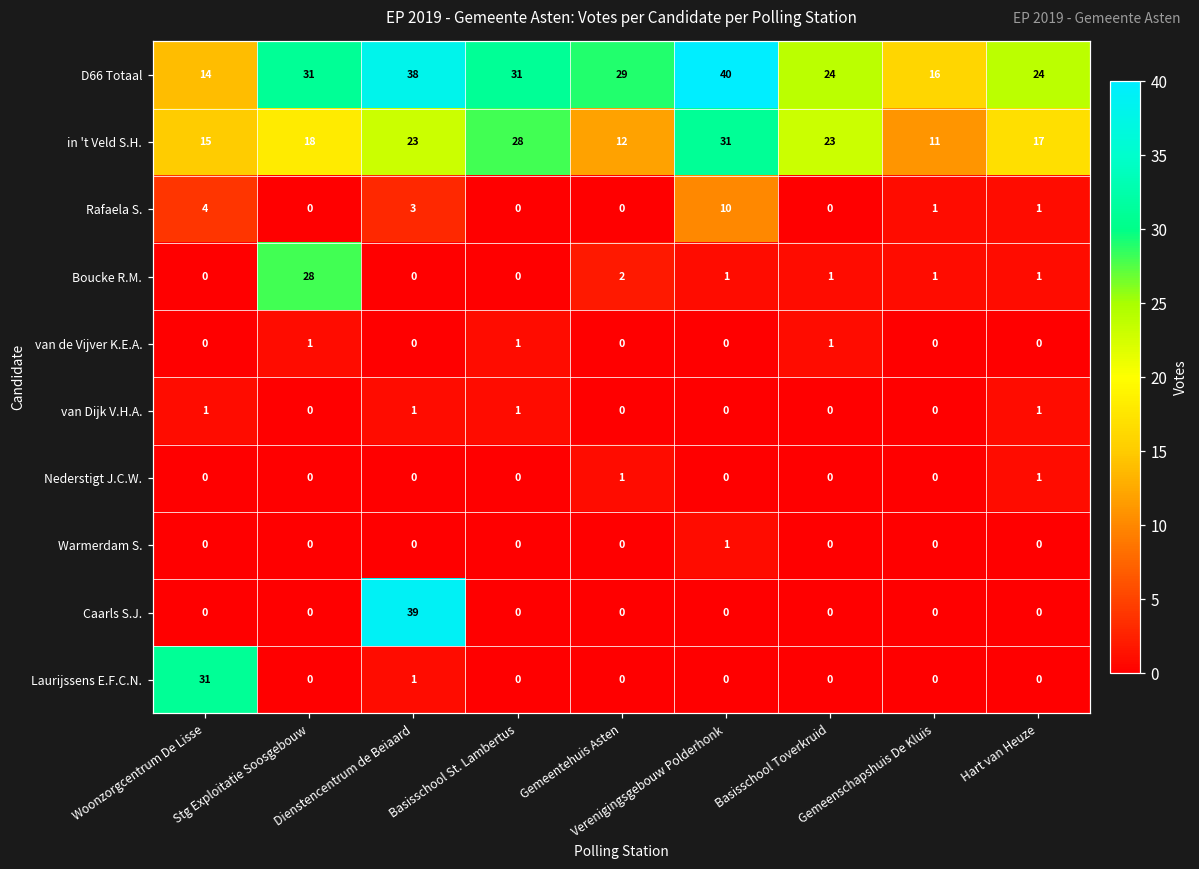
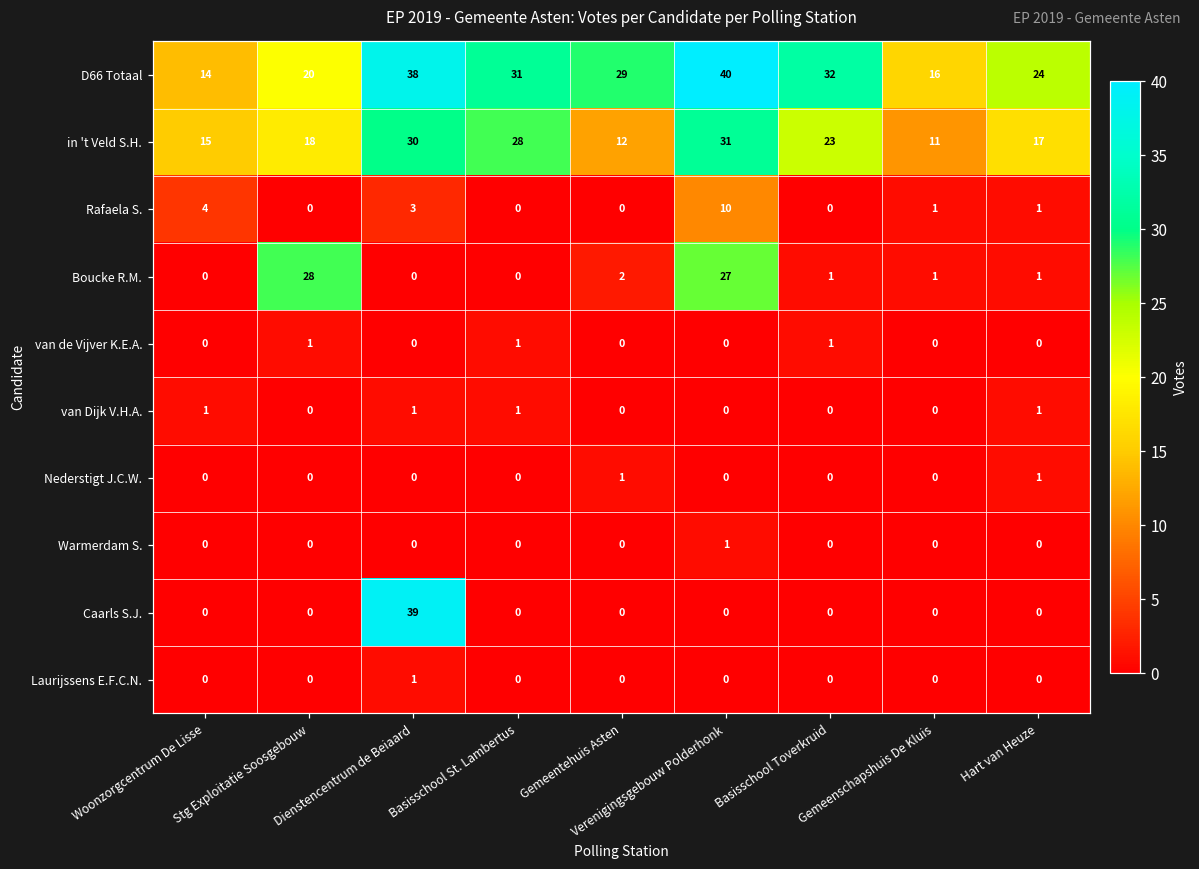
  {
    "D66 Totaal": {
      "Woonzorgcentrum De Lisse": 14,
-     "Stg Exploitatie Soosgebouw": 31,
+     "Stg Exploitatie Soosgebouw": 20,
      "Dienstencentrum de Beiaard": 38,
      "Basisschool St. Lambertus": 31,
      "Gemeentehuis Asten": 29,
      "Verenigingsgebouw Polderhonk": 40,
-     "Basisschool Toverkruid": 24,
+     "Basisschool Toverkruid": 32,
      "Gemeenschapshuis De Kluis": 16,
      "Hart van Heuze": 24
    },
    "in 't Veld S.H.": {
      "Woonzorgcentrum De Lisse": 15,
      "Stg Exploitatie Soosgebouw": 18,
-     "Dienstencentrum de Beiaard": 23,
+     "Dienstencentrum de Beiaard": 30,
      "Basisschool St. Lambertus": 28,
      "Gemeentehuis Asten": 12,
      "Verenigingsgebouw Polderhonk": 31,
      "Basisschool Toverkruid": 23,
      "Gemeenschapshuis De Kluis": 11,
      "Hart van Heuze": 17
    },
    "Rafaela S.": {
      "Woonzorgcentrum De Lisse": 4,
      "Stg Exploitatie Soosgebouw": 0,
      "Dienstencentrum de Beiaard": 3,
      "Basisschool St. Lambertus": 0,
      "Gemeentehuis Asten": 0,
      "Verenigingsgebouw Polderhonk": 10,
      "Basisschool Toverkruid": 0,
      "Gemeenschapshuis De Kluis": 1,
      "Hart van Heuze": 1
    },
    "Boucke R.M.": {
      "Woonzorgcentrum De Lisse": 0,
      "Stg Exploitatie Soosgebouw": 28,
      "Dienstencentrum de Beiaard": 0,
      "Basisschool St. Lambertus": 0,
      "Gemeentehuis Asten": 2,
-     "Verenigingsgebouw Polderhonk": 1,
+     "Verenigingsgebouw Polderhonk": 27,
      "Basisschool Toverkruid": 1,
      "Gemeenschapshuis De Kluis": 1,
      "Hart van Heuze": 1
    },
    "van de Vijver K.E.A.": {
      "Woonzorgcentrum De Lisse": 0,
      "Stg Exploitatie Soosgebouw": 1,
      "Dienstencentrum de Beiaard": 0,
      "Basisschool St. Lambertus": 1,
      "Gemeentehuis Asten": 0,
      "Verenigingsgebouw Polderhonk": 0,
      "Basisschool Toverkruid": 1,
      "Gemeenschapshuis De Kluis": 0,
      "Hart van Heuze": 0
    },
    "van Dijk V.H.A.": {
      "Woonzorgcentrum De Lisse": 1,
      "Stg Exploitatie Soosgebouw": 0,
      "Dienstencentrum de Beiaard": 1,
      "Basisschool St. Lambertus": 1,
      "Gemeentehuis Asten": 0,
      "Verenigingsgebouw Polderhonk": 0,
      "Basisschool Toverkruid": 0,
      "Gemeenschapshuis De Kluis": 0,
      "Hart van Heuze": 1
    },
    "Nederstigt J.C.W.": {
      "Woonzorgcentrum De Lisse": 0,
      "Stg Exploitatie Soosgebouw": 0,
      "Dienstencentrum de Beiaard": 0,
      "Basisschool St. Lambertus": 0,
      "Gemeentehuis Asten": 1,
      "Verenigingsgebouw Polderhonk": 0,
      "Basisschool Toverkruid": 0,
      "Gemeenschapshuis De Kluis": 0,
      "Hart van Heuze": 1
    },
    "Warmerdam S.": {
      "Woonzorgcentrum De Lisse": 0,
      "Stg Exploitatie Soosgebouw": 0,
      "Dienstencentrum de Beiaard": 0,
      "Basisschool St. Lambertus": 0,
      "Gemeentehuis Asten": 0,
      "Verenigingsgebouw Polderhonk": 1,
      "Basisschool Toverkruid": 0,
      "Gemeenschapshuis De Kluis": 0,
      "Hart van Heuze": 0
    },
    "Caarls S.J.": {
      "Woonzorgcentrum De Lisse": 0,
      "Stg Exploitatie Soosgebouw": 0,
      "Dienstencentrum de Beiaard": 39,
      "Basisschool St. Lambertus": 0,
      "Gemeentehuis Asten": 0,
      "Verenigingsgebouw Polderhonk": 0,
      "Basisschool Toverkruid": 0,
      "Gemeenschapshuis De Kluis": 0,
      "Hart van Heuze": 0
    },
    "Laurijssens E.F.C.N.": {
-     "Woonzorgcentrum De Lisse": 31,
+     "Woonzorgcentrum De Lisse": 0,
      "Stg Exploitatie Soosgebouw": 0,
      "Dienstencentrum de Beiaard": 1,
      "Basisschool St. Lambertus": 0,
      "Gemeentehuis Asten": 0,
      "Verenigingsgebouw Polderhonk": 0,
      "Basisschool Toverkruid": 0,
      "Gemeenschapshuis De Kluis": 0,
      "Hart van Heuze": 0
    }
  }
